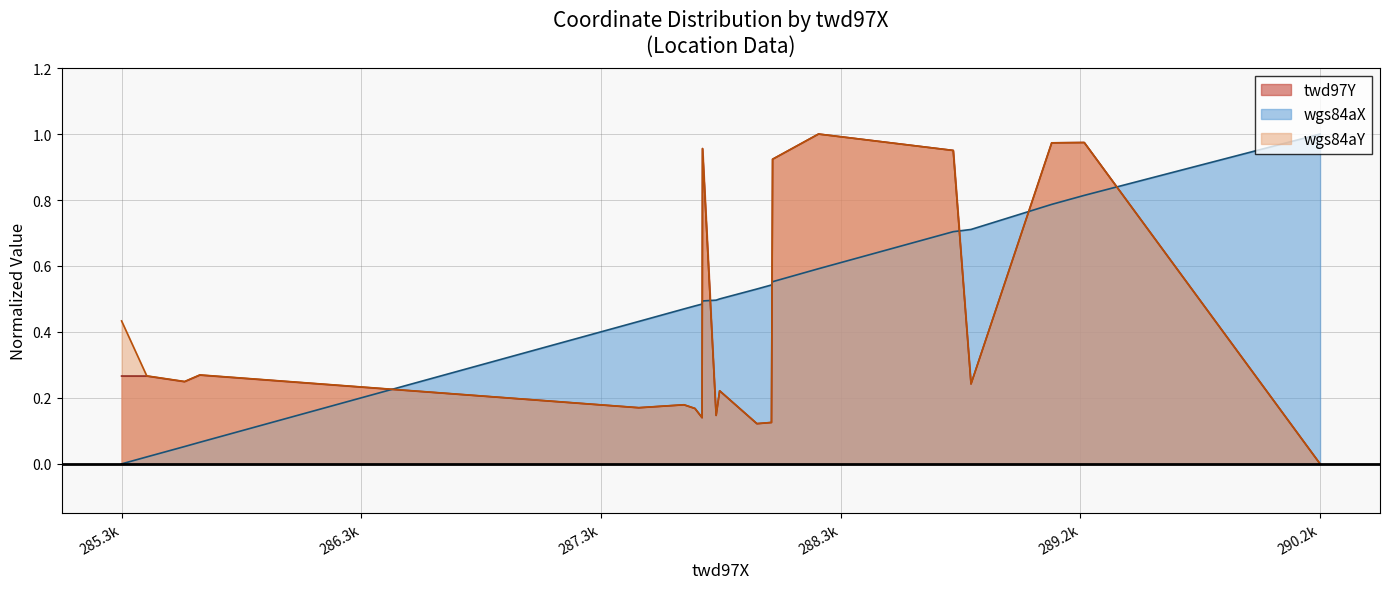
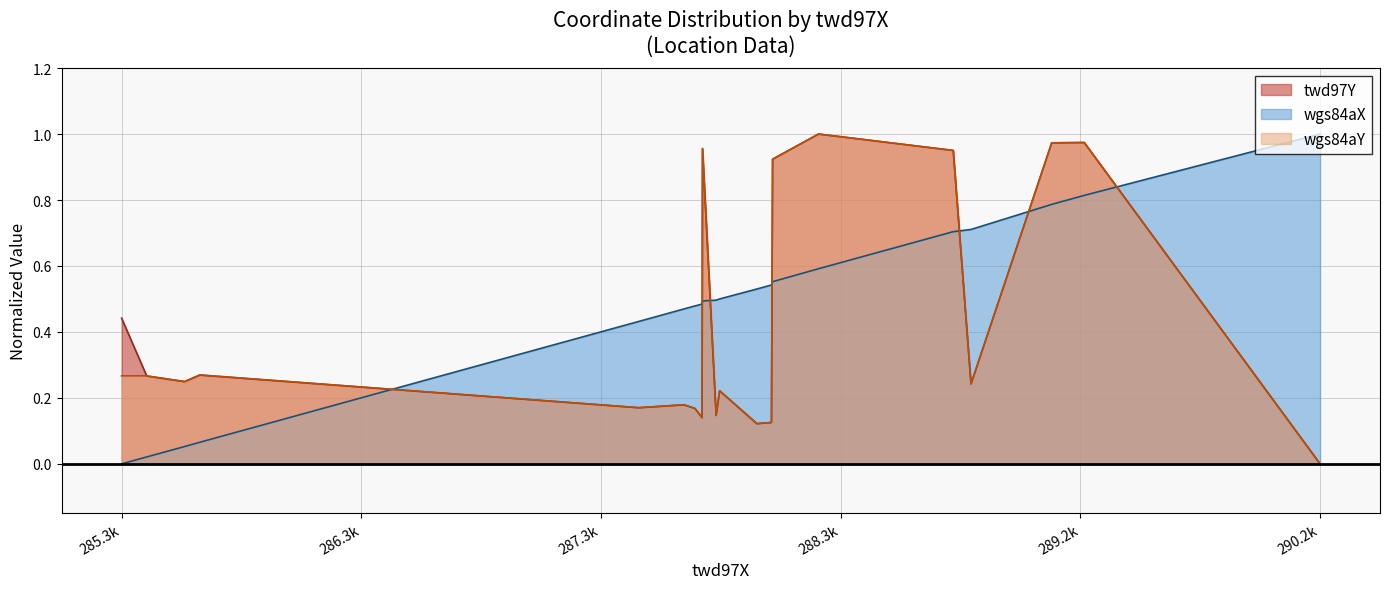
  {
    "twd97Y": {
-     "285.3k": 0.27
+     "285.3k": 0.44
    },
    "wgs84aX": {
      "285.3k": 0.00
    },
    "wgs84aY": {
-     "285.3k": 0.43
+     "285.3k": 0.27
    }
  }
